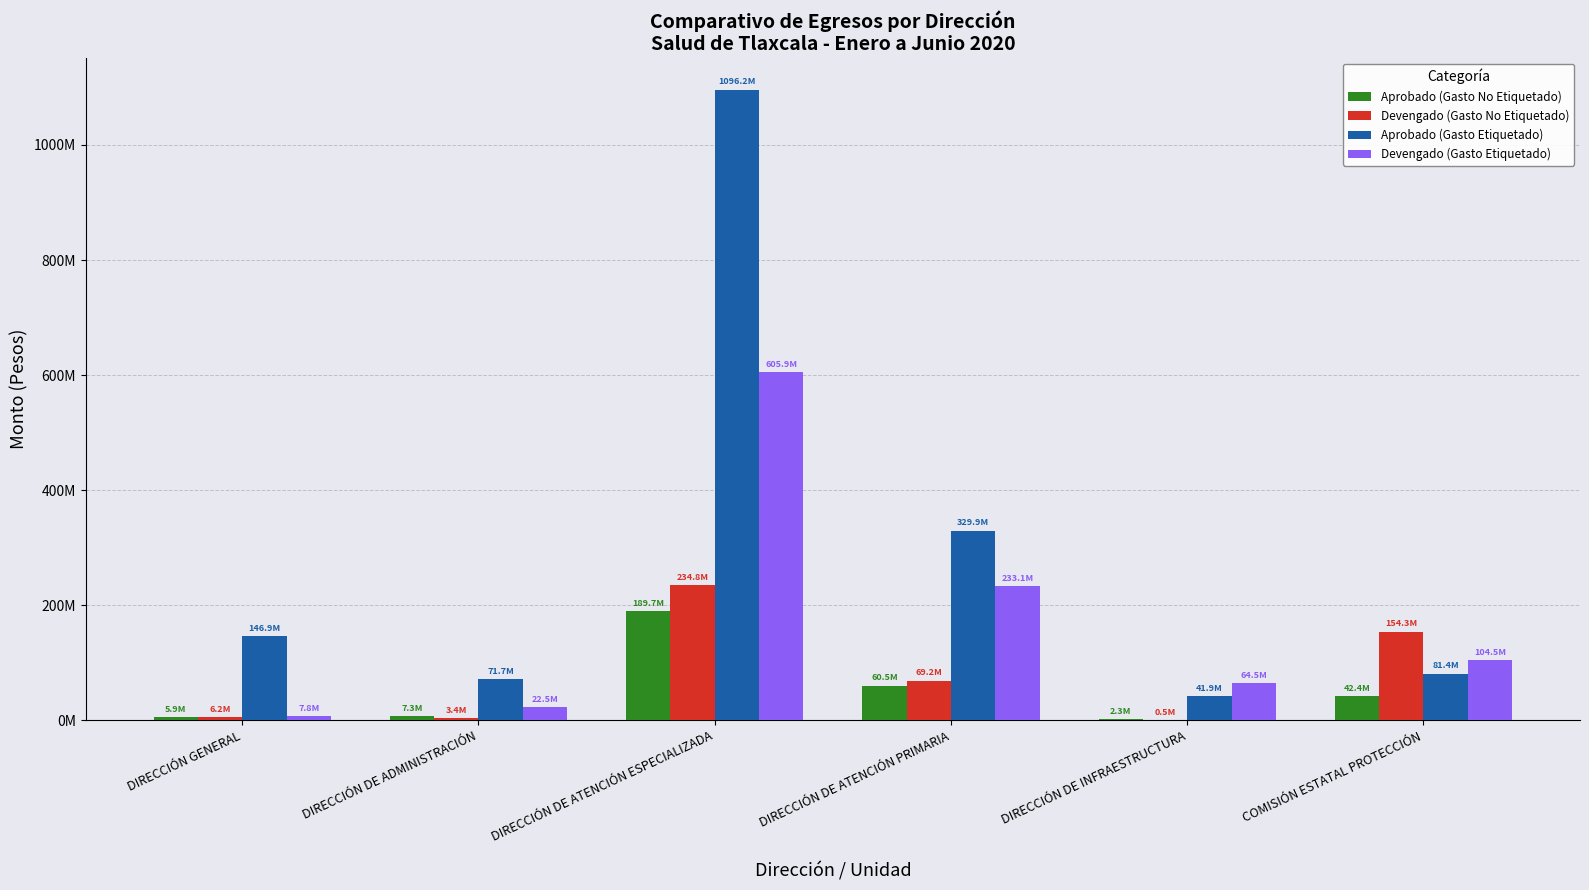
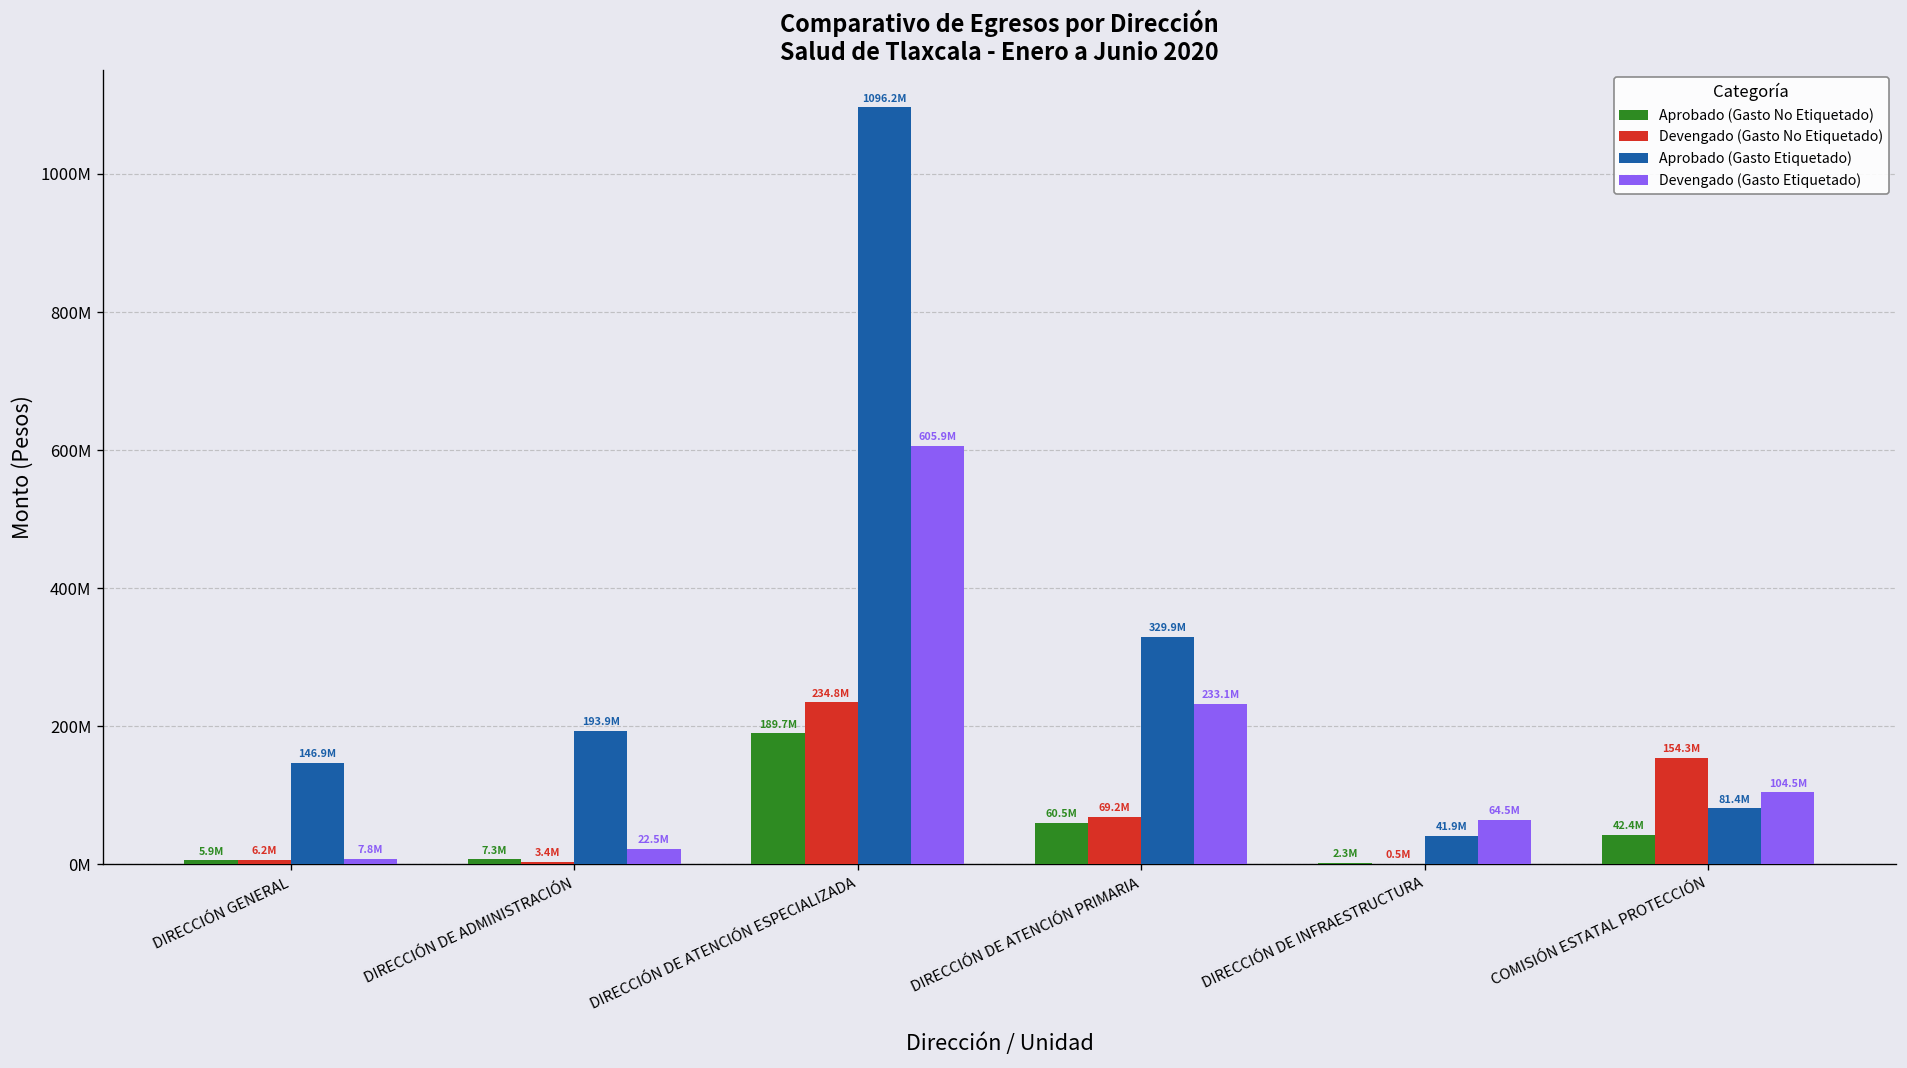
  {
    "Aprobado (Gasto No Etiquetado)": {
      "DIRECCIÓN GENERAL": "5.9M",
      "DIRECCIÓN DE ADMINISTRACIÓN": "7.3M",
      "DIRECCIÓN DE ATENCIÓN ESPECIALIZADA": "189.7M",
      "DIRECCIÓN DE ATENCIÓN PRIMARIA": "60.5M",
      "DIRECCIÓN DE INFRAESTRUCTURA": "2.3M",
      "COMISIÓN ESTATAL PROTECCIÓN": "42.4M"
    },
    "Devengado (Gasto No Etiquetado)": {
      "DIRECCIÓN GENERAL": "6.2M",
      "DIRECCIÓN DE ADMINISTRACIÓN": "3.4M",
      "DIRECCIÓN DE ATENCIÓN ESPECIALIZADA": "234.8M",
      "DIRECCIÓN DE ATENCIÓN PRIMARIA": "69.2M",
      "DIRECCIÓN DE INFRAESTRUCTURA": "0.5M",
      "COMISIÓN ESTATAL PROTECCIÓN": "154.3M"
    },
    "Aprobado (Gasto Etiquetado)": {
      "DIRECCIÓN GENERAL": "146.9M",
-     "DIRECCIÓN DE ADMINISTRACIÓN": "71.7M",
+     "DIRECCIÓN DE ADMINISTRACIÓN": "193.9M",
      "DIRECCIÓN DE ATENCIÓN ESPECIALIZADA": "1096.2M",
      "DIRECCIÓN DE ATENCIÓN PRIMARIA": "329.9M",
      "DIRECCIÓN DE INFRAESTRUCTURA": "41.9M",
      "COMISIÓN ESTATAL PROTECCIÓN": "81.4M"
    },
    "Devengado (Gasto Etiquetado)": {
      "DIRECCIÓN GENERAL": "7.8M",
      "DIRECCIÓN DE ADMINISTRACIÓN": "22.5M",
      "DIRECCIÓN DE ATENCIÓN ESPECIALIZADA": "605.9M",
      "DIRECCIÓN DE ATENCIÓN PRIMARIA": "233.1M",
      "DIRECCIÓN DE INFRAESTRUCTURA": "64.5M",
      "COMISIÓN ESTATAL PROTECCIÓN": "104.5M"
    }
  }
